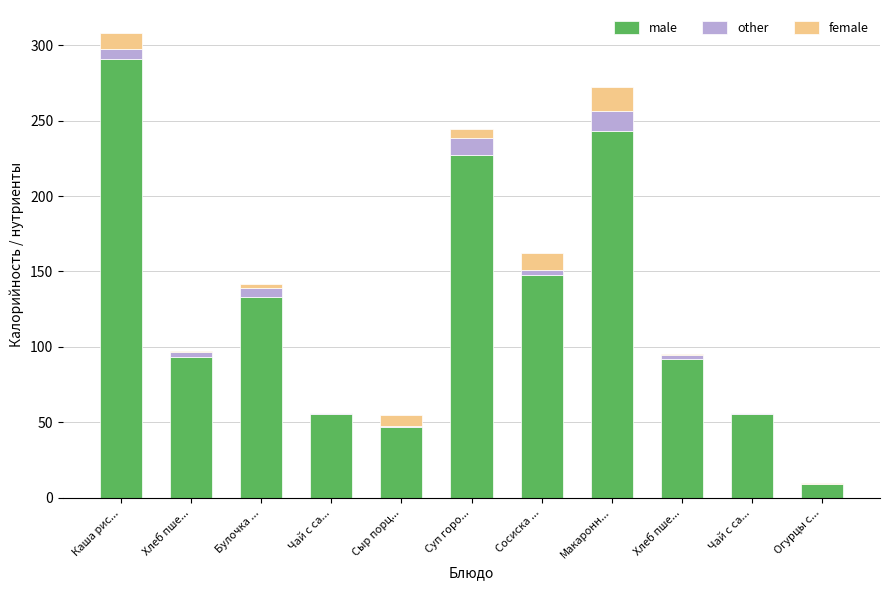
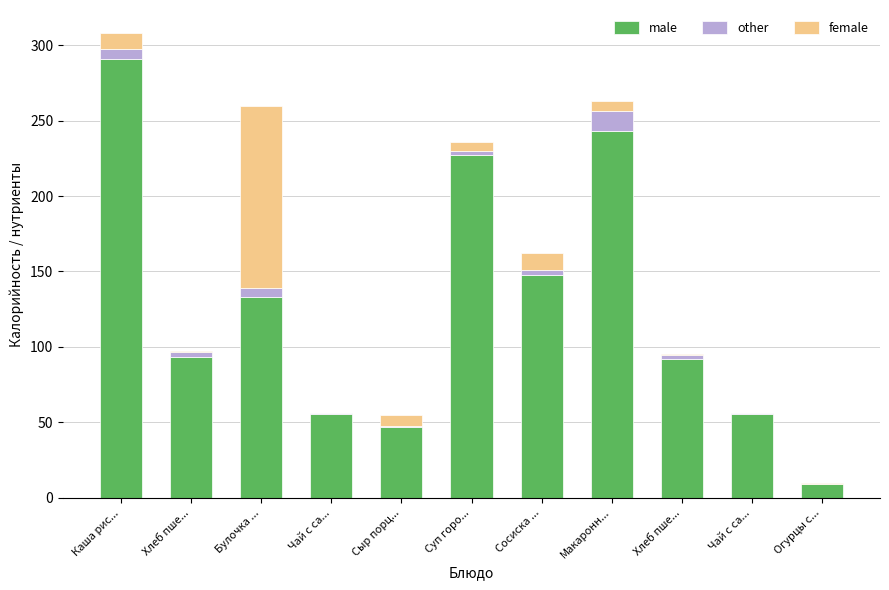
  {
    "male": {
      "Каша рис...": 291,
      "Булочка ...": 133,
      "Сыр порц...": 47,
      "Суп горо...": 227,
      "Сосиска ...": 147,
      "Макаронн...": 243,
      "Огурцы с...": 9
    },
    "other": {
      "Каша рис...": 6,
      "Булочка ...": 6,
-     "Суп горо...": 11,
+     "Суп горо...": 3,
      "Сосиска ...": 4,
      "Макаронн...": 13
    },
    "female": {
      "Каша рис...": 11,
-     "Булочка ...": 3,
+     "Булочка ...": 121,
      "Сыр порц...": 7,
      "Суп горо...": 6,
      "Сосиска ...": 11,
-     "Макаронн...": 16
+     "Макаронн...": 7
    }
  }
